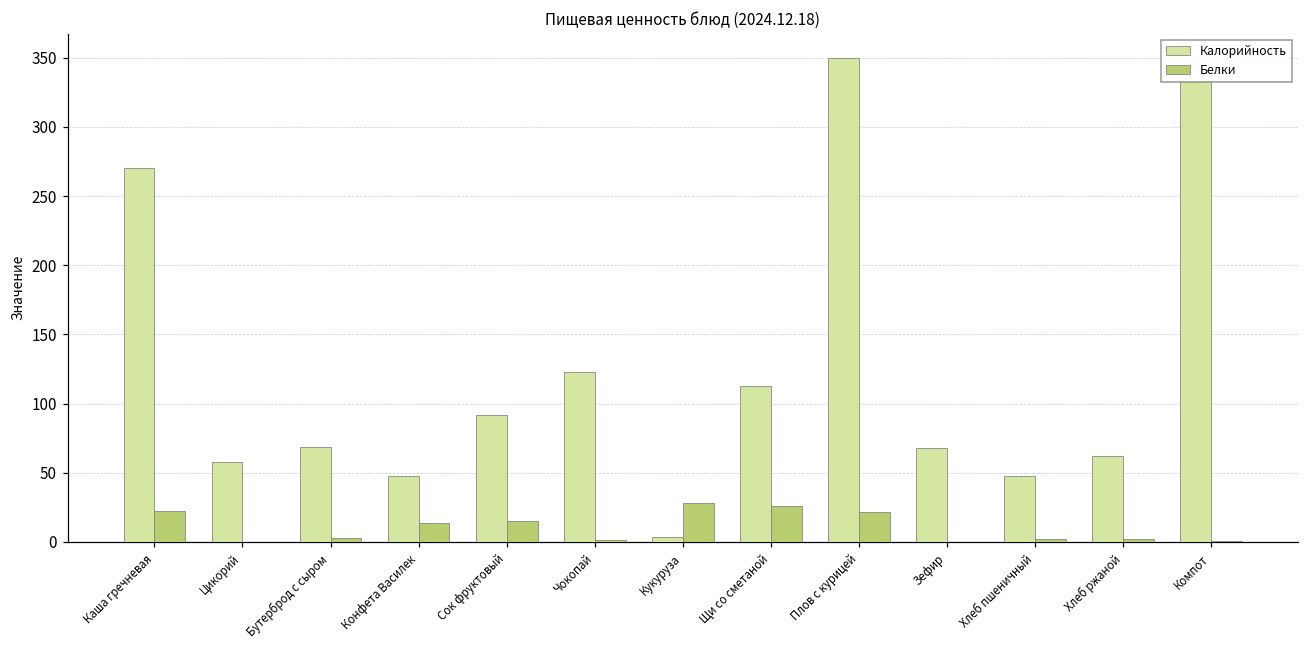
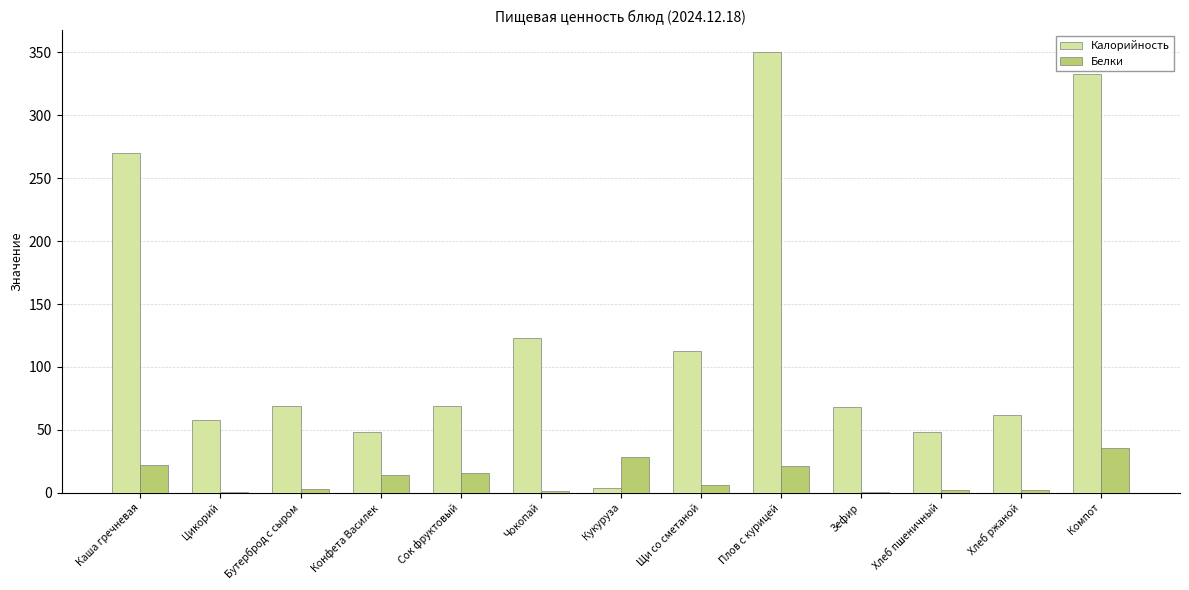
  {
    "Калорийность": {
      "Каша гречневая": 270,
      "Цикорий": 58,
      "Бутерброд с сыром": 69,
      "Конфета Василек": 48,
-     "Сок фруктовый": 92,
+     "Сок фруктовый": 69,
      "Чокопай": 123,
      "Кукуруза": 4,
      "Щи со сметаной": 113,
      "Плов с курицей": 350,
      "Зефир": 68,
      "Хлеб пшеничный": 48,
      "Хлеб ржаной": 62,
      "Компот": 333
    },
    "Белки": {
      "Каша гречневая": 22,
      "Бутерброд с сыром": 3,
      "Конфета Василек": 14,
      "Сок фруктовый": 15,
      "Кукуруза": 28,
-     "Щи со сметаной": 26,
+     "Щи со сметаной": 6,
      "Плов с курицей": 22,
-     "Компот": 1
+     "Компот": 35
    }
  }
